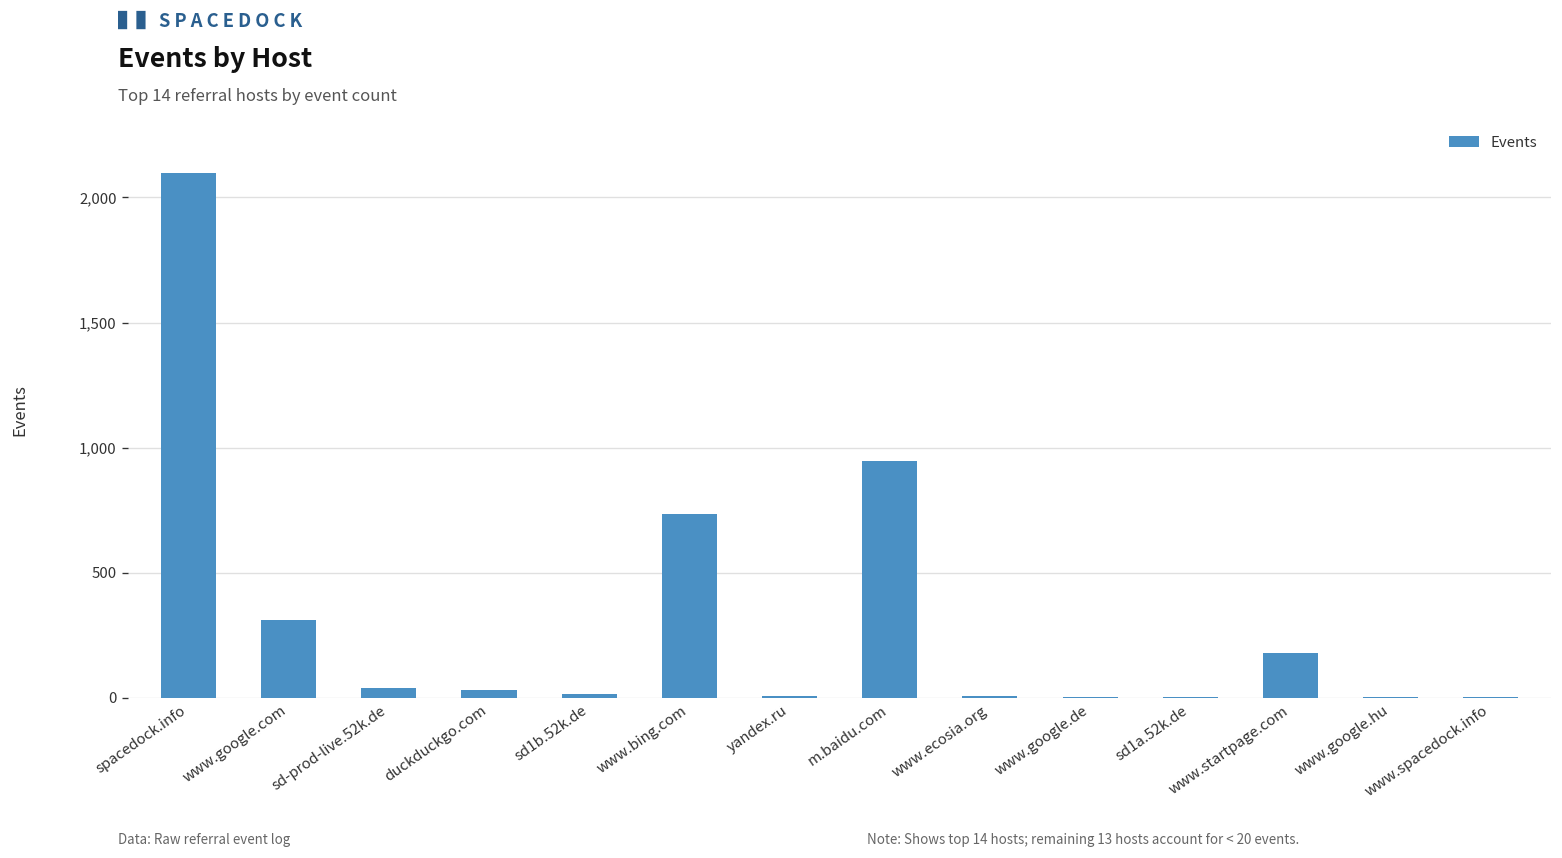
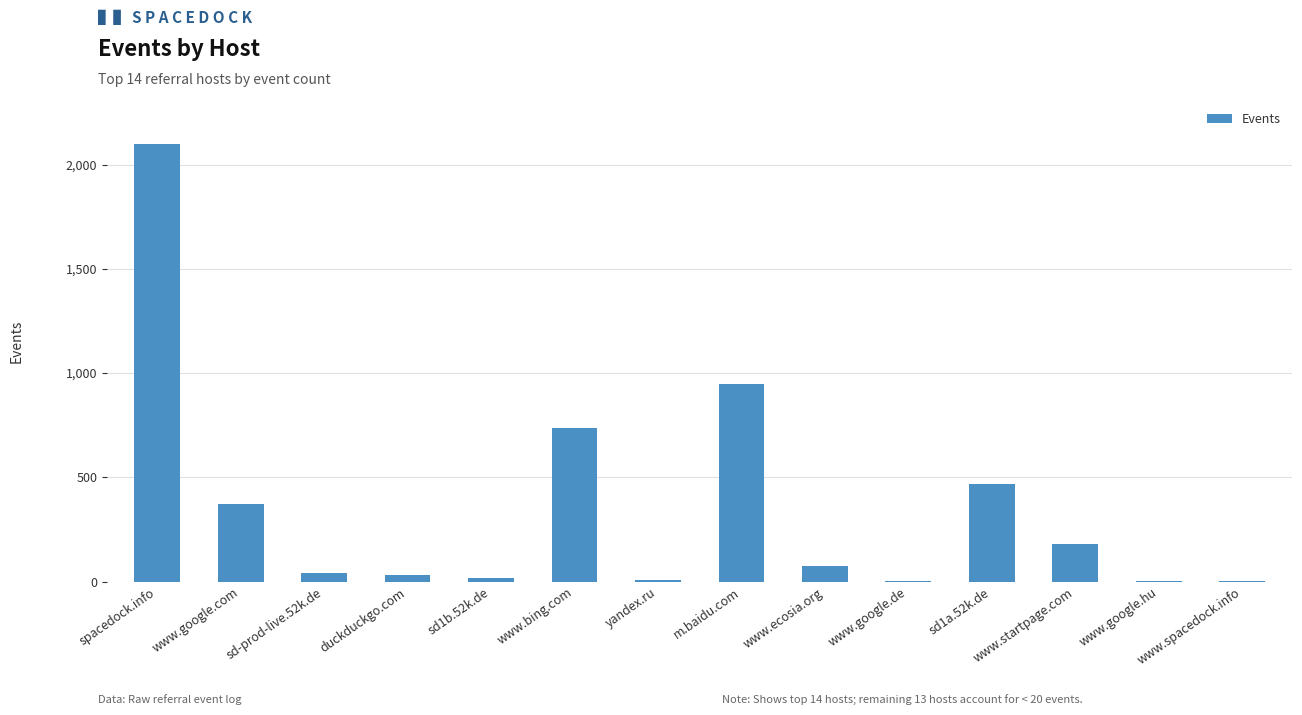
  {
    "spacedock.info": "2,100",
-   "www.google.com": "310",
+   "www.google.com": "370",
    "sd-prod-live.52k.de": "40",
    "duckduckgo.com": "30",
    "sd1b.52k.de": "20",
    "www.bing.com": "740",
    "m.baidu.com": "950",
-   "www.ecosia.org": "10",
-   "sd1a.52k.de": "10",
+   "www.ecosia.org": "70",
+   "sd1a.52k.de": "470",
    "www.startpage.com": "180"
  }
